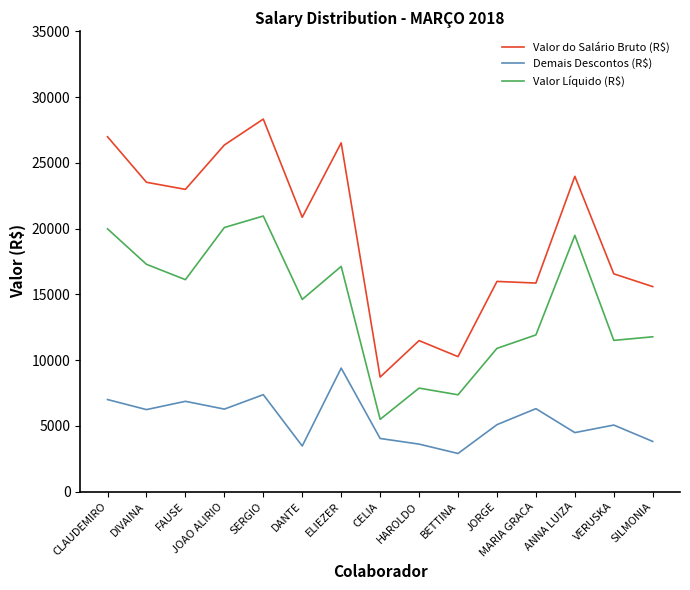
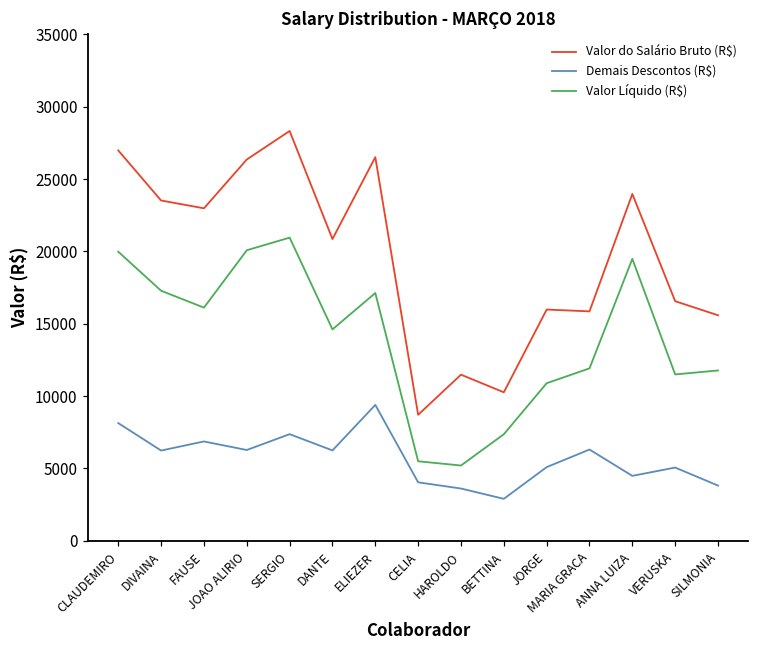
  {
    "Valor do Salário Bruto (R$)": {
      "CLAUDEMIRO": 27000,
      "DIVAINA": 23500,
      "FAUSE": 23000,
      "JOAO ALIRIO": 26400,
      "SERGIO": 28300,
      "DANTE": 20900,
      "ELIEZER": 26500,
      "CELIA": 8700,
      "HAROLDO": 11500,
      "BETTINA": 10300,
      "JORGE": 16000,
      "MARIA GRACA": 15900,
      "ANNA LUIZA": 24000,
      "VERUSKA": 16600,
      "SILMONIA": 15600
    },
    "Demais Descontos (R$)": {
-     "CLAUDEMIRO": 7000,
+     "CLAUDEMIRO": 8100,
      "DIVAINA": 6200,
      "FAUSE": 6900,
      "JOAO ALIRIO": 6300,
      "SERGIO": 7400,
-     "DANTE": 3500,
+     "DANTE": 6200,
      "ELIEZER": 9400,
      "CELIA": 4000,
      "HAROLDO": 3600,
      "BETTINA": 2900,
      "JORGE": 5100,
      "MARIA GRACA": 6300,
      "ANNA LUIZA": 4500,
      "VERUSKA": 5100,
      "SILMONIA": 3800
    },
    "Valor Líquido (R$)": {
      "CLAUDEMIRO": 20000,
      "DIVAINA": 17300,
      "FAUSE": 16100,
      "JOAO ALIRIO": 20100,
      "SERGIO": 21000,
      "DANTE": 14600,
      "ELIEZER": 17100,
      "CELIA": 5500,
-     "HAROLDO": 7900,
+     "HAROLDO": 5200,
      "BETTINA": 7400,
      "JORGE": 10900,
      "MARIA GRACA": 11900,
      "ANNA LUIZA": 19500,
      "VERUSKA": 11500,
      "SILMONIA": 11800
    }
  }
